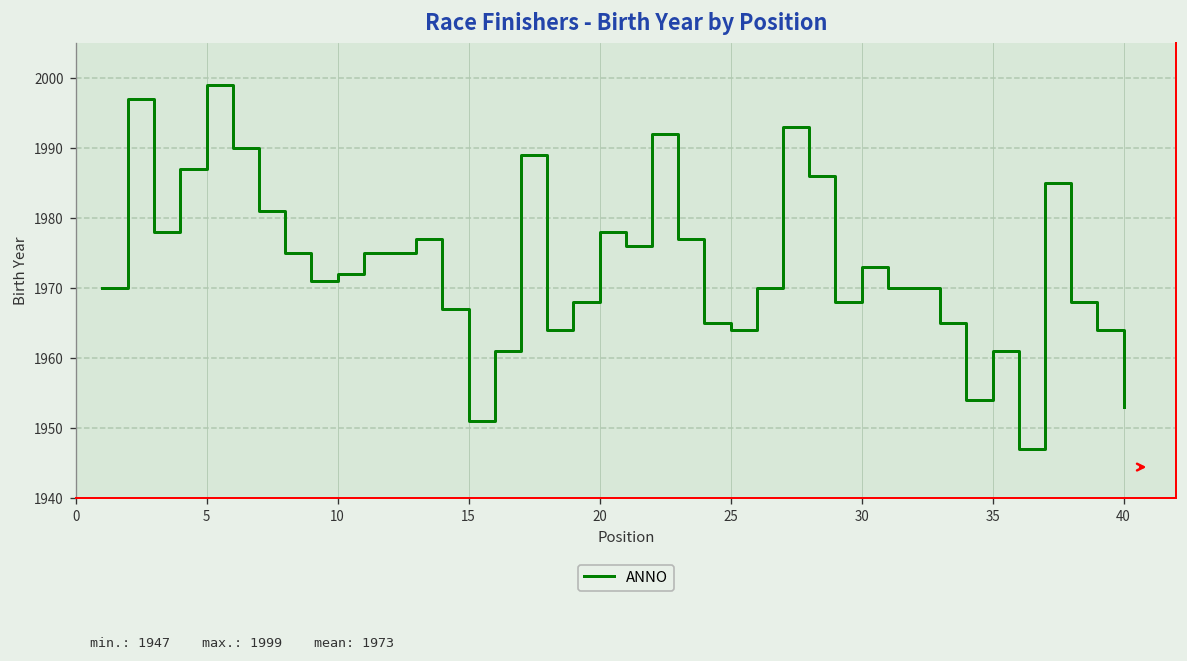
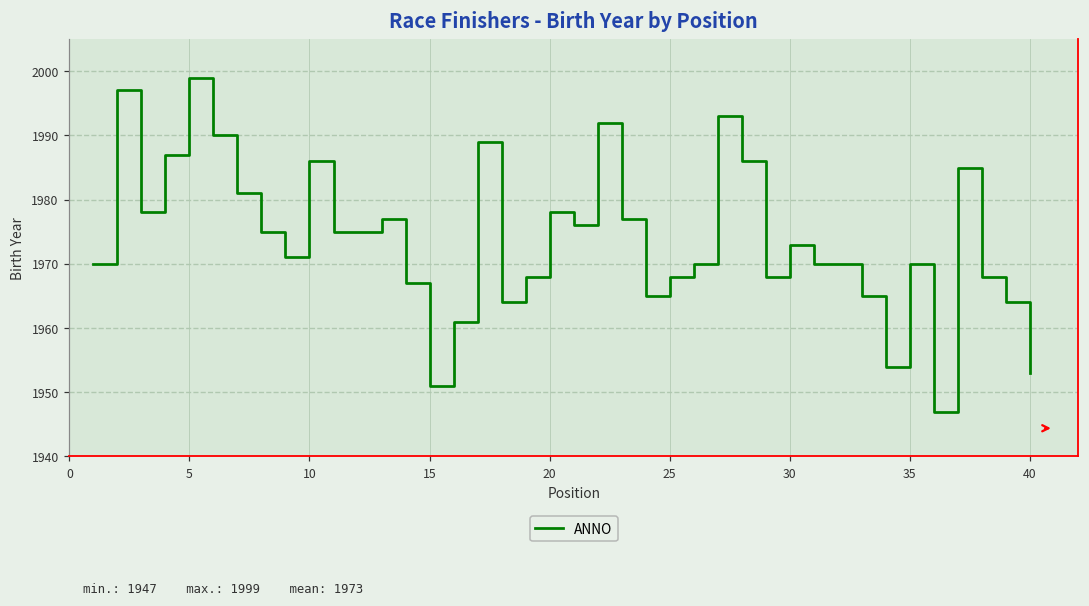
  {
    "5": 1999,
-   "10": 1972,
+   "10": 1986,
    "15": 1951,
    "20": 1978,
-   "25": 1964,
+   "25": 1968,
    "30": 1973,
-   "35": 1961,
+   "35": 1970,
    "40": 1953
  }
